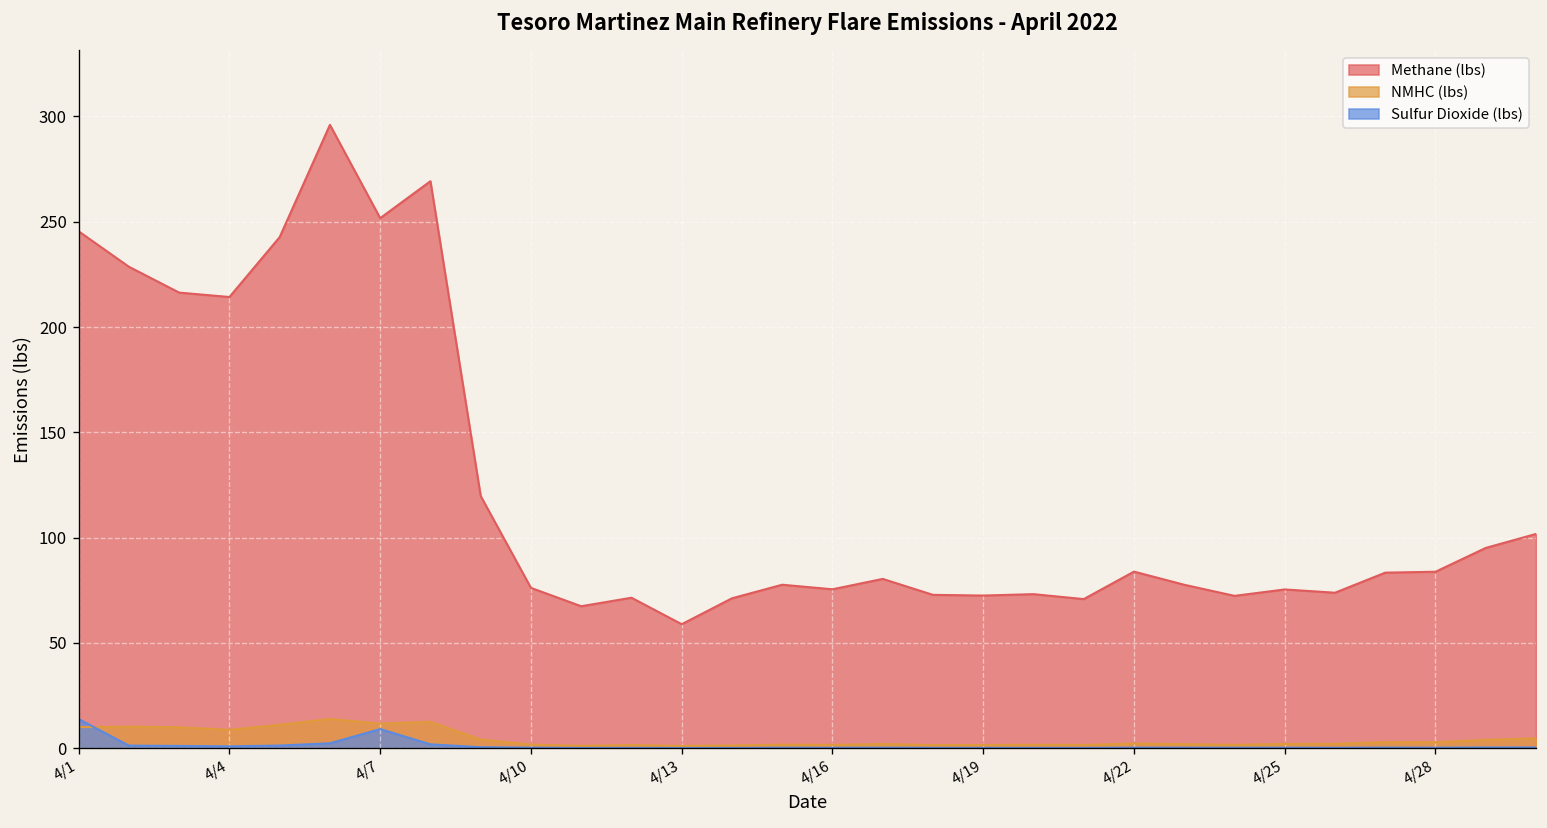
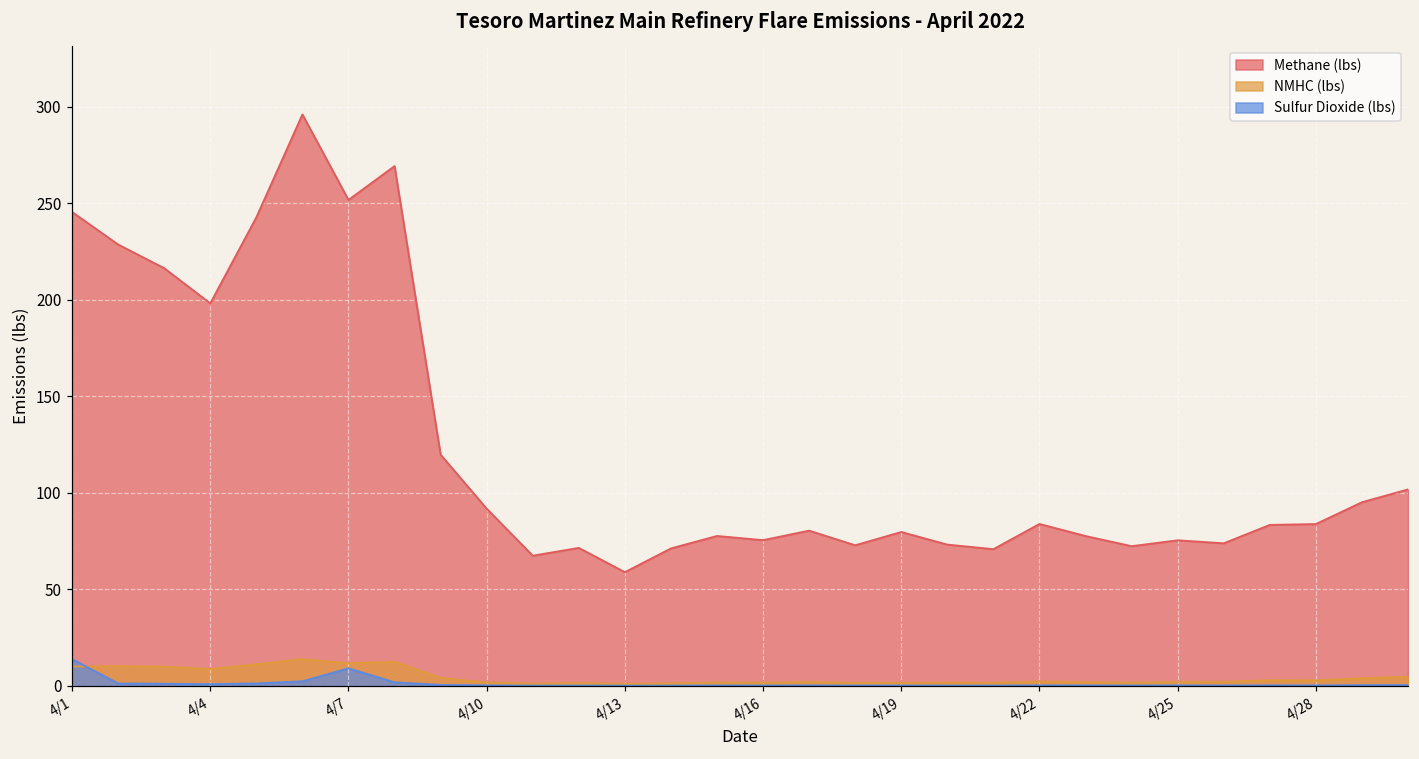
  {
    "Methane (lbs)": {
      "4/1": 245,
-     "4/4": 214,
+     "4/4": 198,
      "4/7": 252,
-     "4/10": 76,
+     "4/10": 92,
      "4/13": 59,
      "4/16": 75,
-     "4/19": 73,
+     "4/19": 80,
      "4/22": 84,
      "4/25": 75,
      "4/28": 84
    },
    "NMHC (lbs)": {
      "4/1": 10,
      "4/4": 9,
      "4/7": 12,
      "4/22": 2,
      "4/25": 2,
      "4/28": 3
    },
    "Sulfur Dioxide (lbs)": {
      "4/1": 14,
      "4/4": 1,
      "4/7": 9,
      "4/22": 0,
      "4/25": 0,
      "4/28": 0
    }
  }
